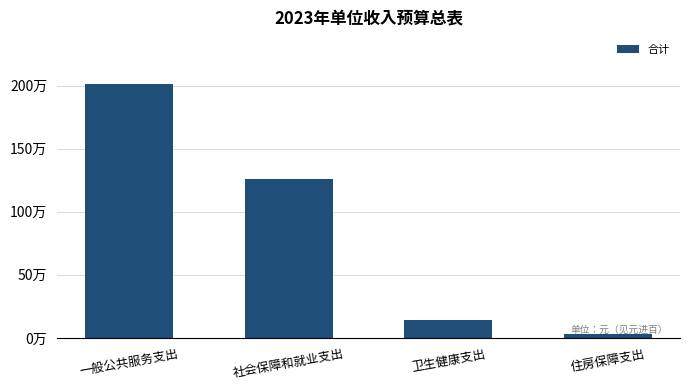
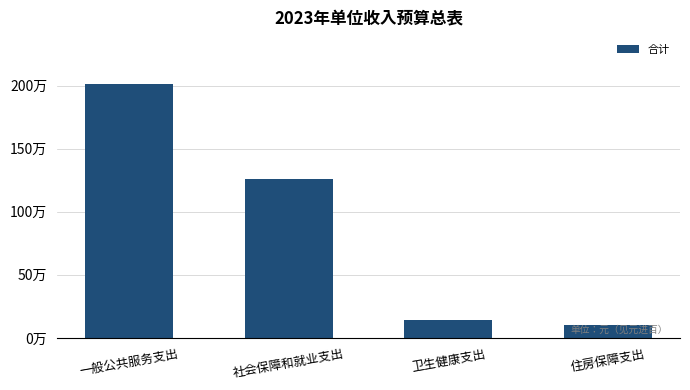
  {
    "一般公共服务支出": "201万",
    "社会保障和就业支出": "126万",
    "卫生健康支出": "14万",
-   "住房保障支出": "3万"
+   "住房保障支出": "10万"
  }
